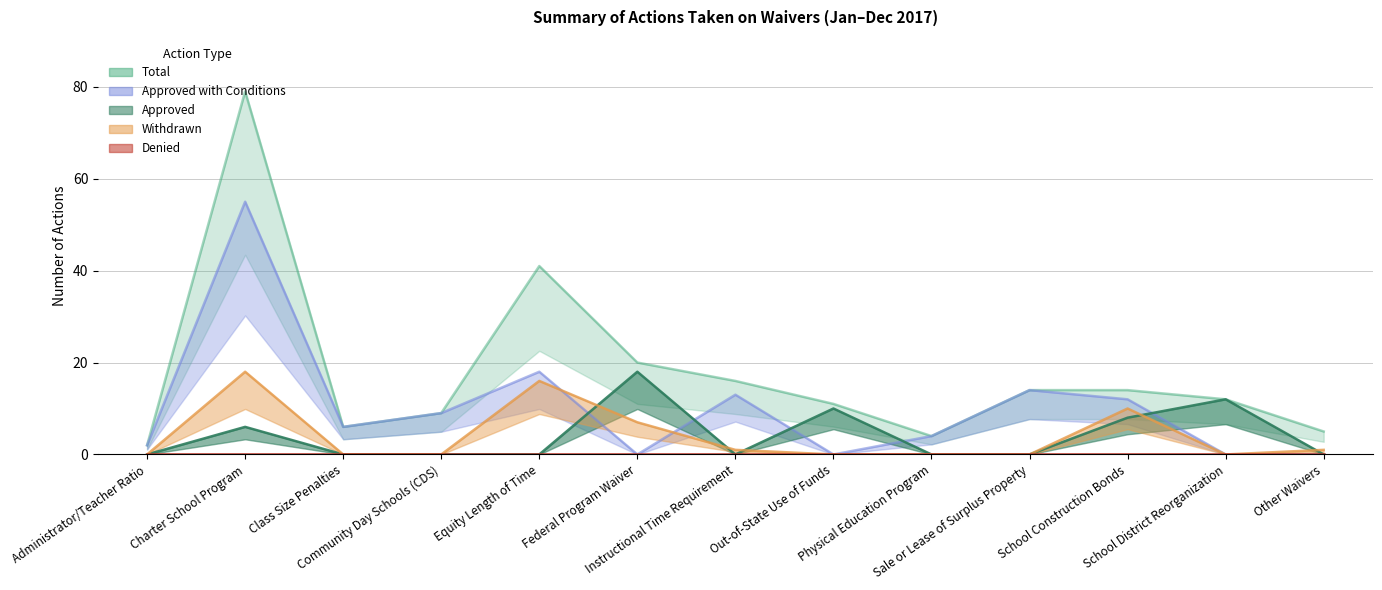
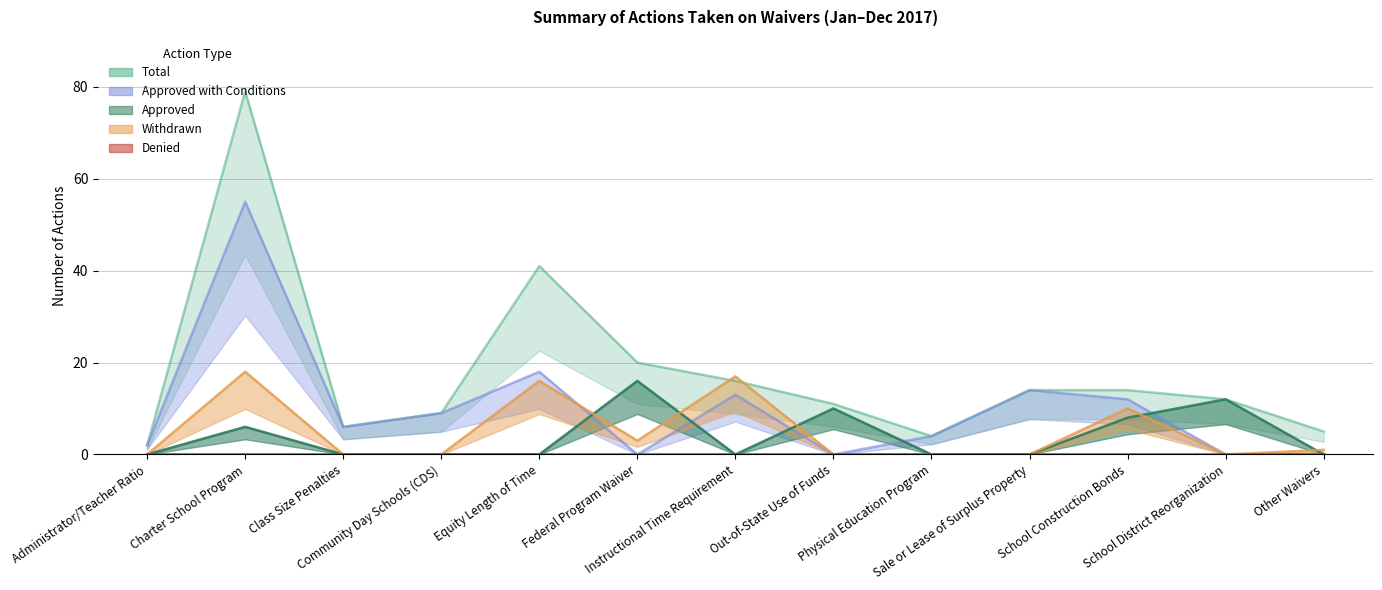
  {
    "Approved": {
      "Charter School Program": 6,
-     "Federal Program Waiver": 18,
+     "Federal Program Waiver": 16,
      "Out-of-State Use of Funds": 10,
      "School Construction Bonds": 8
    },
    "Withdrawn": {
      "Charter School Program": 18,
      "Equity Length of Time": 16,
-     "Federal Program Waiver": 7,
-     "Instructional Time Requirement": 1,
+     "Federal Program Waiver": 3,
+     "Instructional Time Requirement": 17,
      "School Construction Bonds": 10,
      "Other Waivers": 1
    },
    "Denied": {
      "Charter School Program": 0,
      "School Construction Bonds": 0
    }
  }
